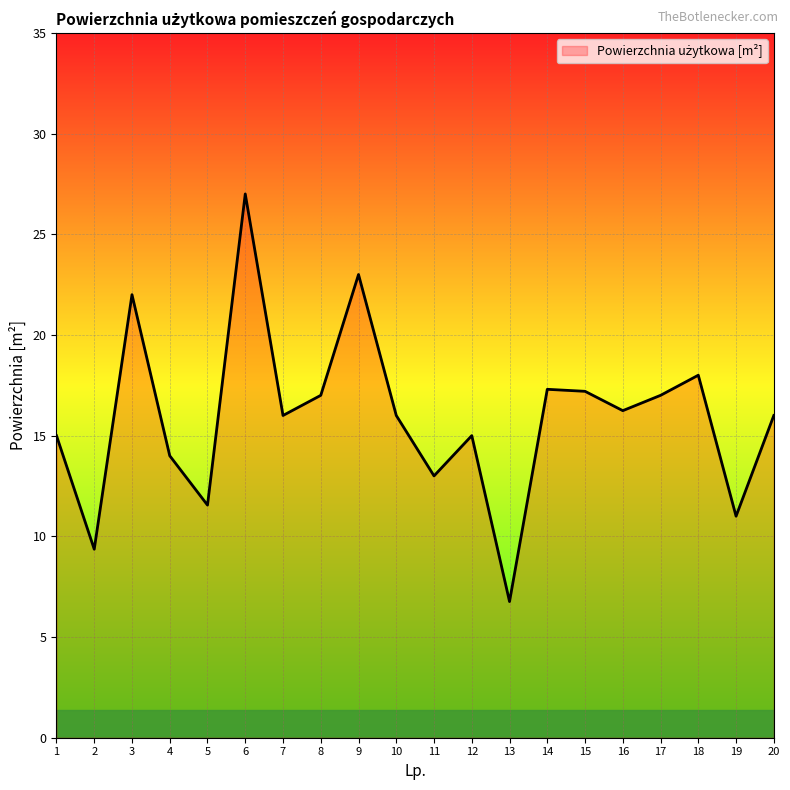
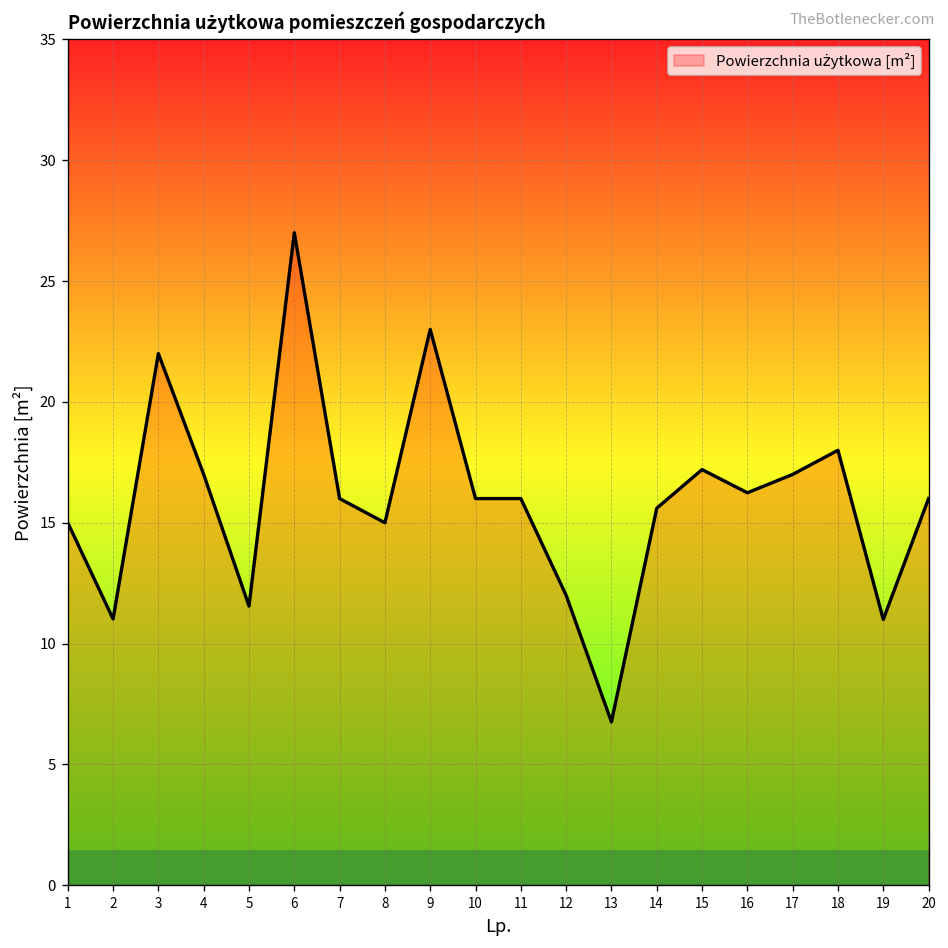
  {
    "1": 15.0,
-   "2": 9.4,
+   "2": 11.0,
    "3": 22.0,
-   "4": 14,
+   "4": 17,
    "5": 11.6,
    "6": 27.0,
    "7": 16.0,
-   "8": 17,
+   "8": 15,
    "9": 23.0,
    "10": 16.0,
-   "11": 13,
-   "12": 15,
+   "11": 16,
+   "12": 12,
    "13": 6.8,
-   "14": 17.3,
+   "14": 15.6,
    "15": 17.2,
    "16": 16.2,
    "17": 17.0,
    "18": 18.0,
    "19": 11.0,
    "20": 16.0
  }
